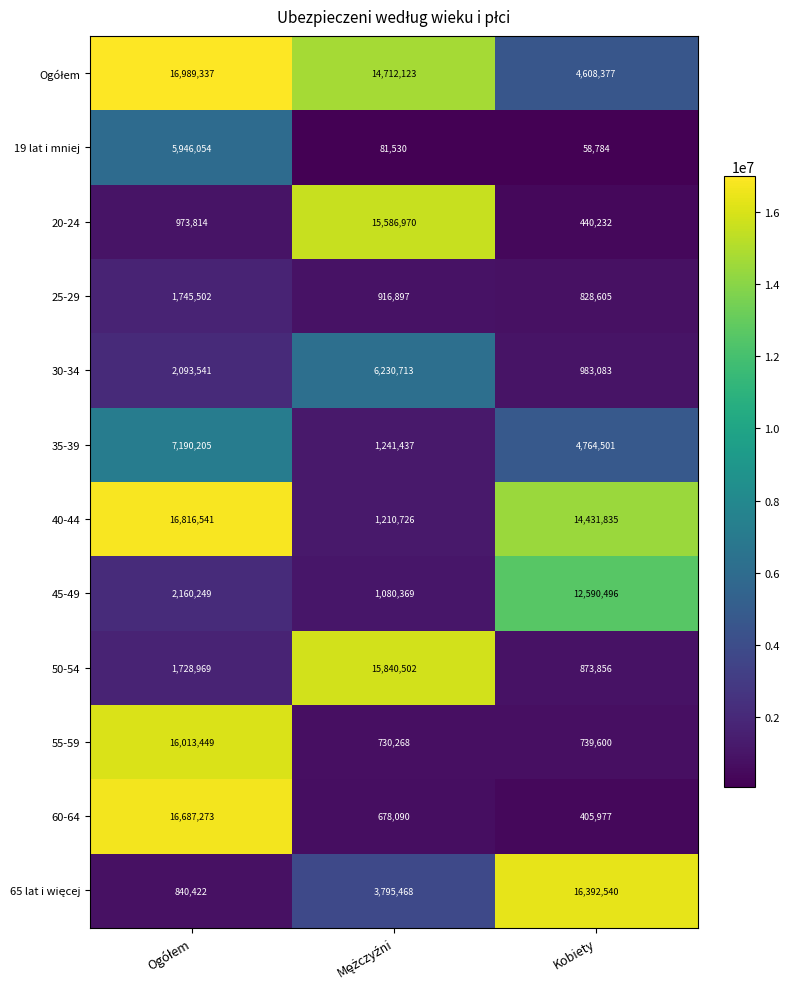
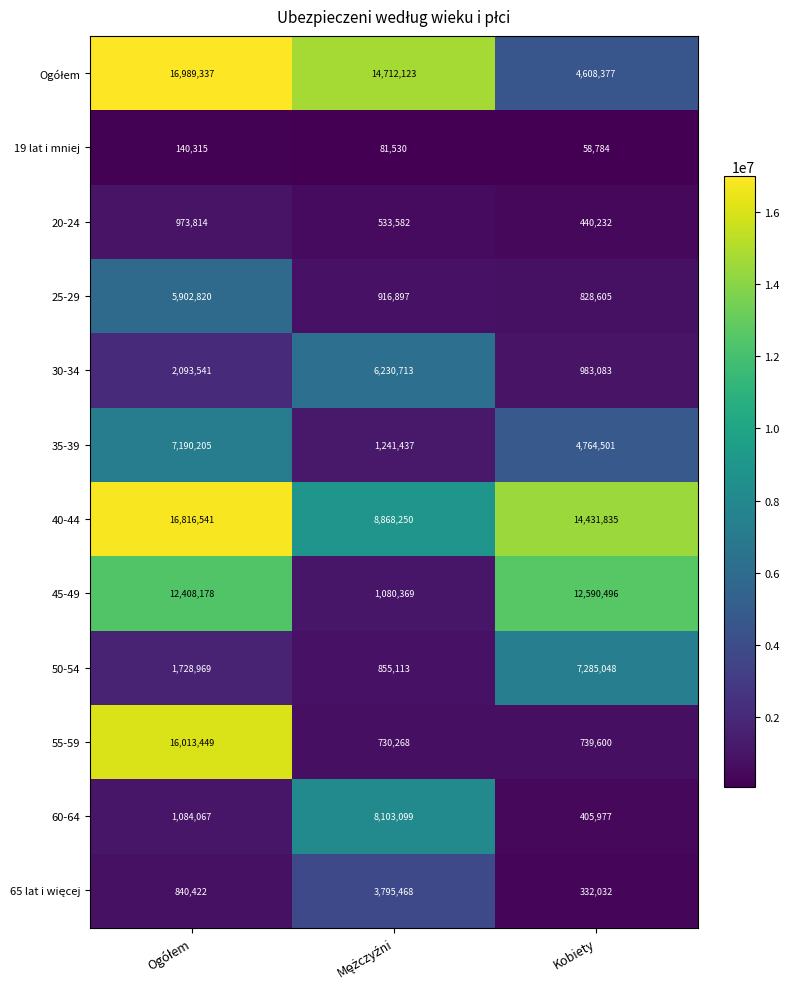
  {
    "Ogółem": {
      "Ogółem": "16,989,337",
      "Mężczyźni": "14,712,123",
      "Kobiety": "4,608,377"
    },
    "19 lat i mniej": {
-     "Ogółem": "5,946,054",
+     "Ogółem": "140,315",
      "Mężczyźni": "81,530",
      "Kobiety": "58,784"
    },
    "20-24": {
      "Ogółem": "973,814",
-     "Mężczyźni": "15,586,970",
+     "Mężczyźni": "533,582",
      "Kobiety": "440,232"
    },
    "25-29": {
-     "Ogółem": "1,745,502",
+     "Ogółem": "5,902,820",
      "Mężczyźni": "916,897",
      "Kobiety": "828,605"
    },
    "30-34": {
      "Ogółem": "2,093,541",
      "Mężczyźni": "6,230,713",
      "Kobiety": "983,083"
    },
    "35-39": {
      "Ogółem": "7,190,205",
      "Mężczyźni": "1,241,437",
      "Kobiety": "4,764,501"
    },
    "40-44": {
      "Ogółem": "16,816,541",
-     "Mężczyźni": "1,210,726",
+     "Mężczyźni": "8,868,250",
      "Kobiety": "14,431,835"
    },
    "45-49": {
-     "Ogółem": "2,160,249",
+     "Ogółem": "12,408,178",
      "Mężczyźni": "1,080,369",
      "Kobiety": "12,590,496"
    },
    "50-54": {
      "Ogółem": "1,728,969",
-     "Mężczyźni": "15,840,502",
-     "Kobiety": "873,856"
+     "Mężczyźni": "855,113",
+     "Kobiety": "7,285,048"
    },
    "55-59": {
      "Ogółem": "16,013,449",
      "Mężczyźni": "730,268",
      "Kobiety": "739,600"
    },
    "60-64": {
-     "Ogółem": "16,687,273",
-     "Mężczyźni": "678,090",
+     "Ogółem": "1,084,067",
+     "Mężczyźni": "8,103,099",
      "Kobiety": "405,977"
    },
    "65 lat i więcej": {
      "Ogółem": "840,422",
      "Mężczyźni": "3,795,468",
-     "Kobiety": "16,392,540"
+     "Kobiety": "332,032"
    }
  }
